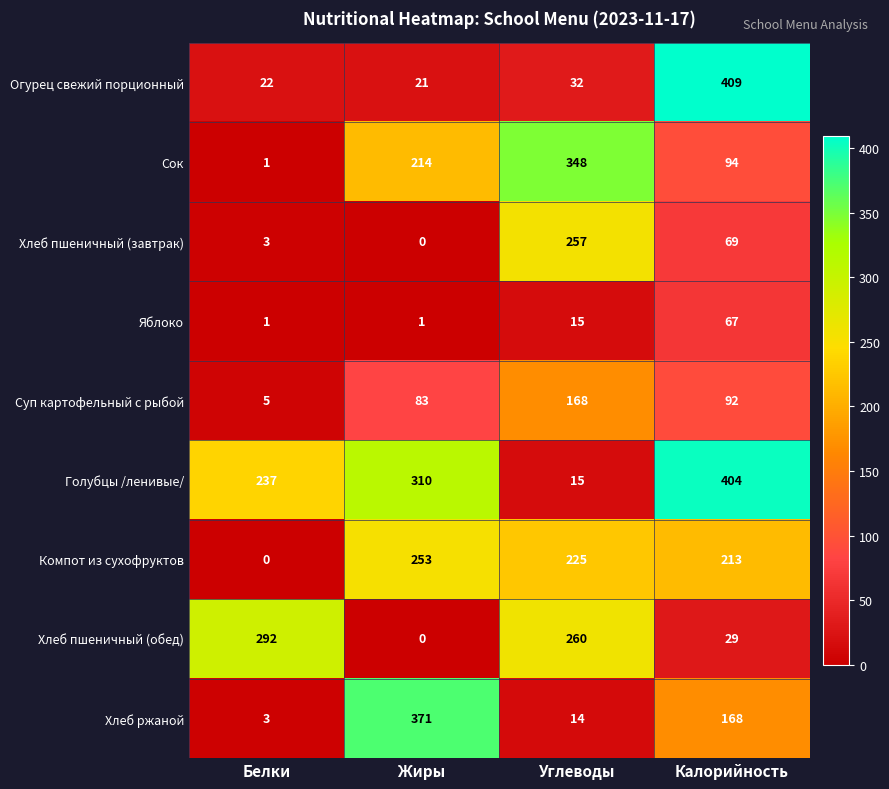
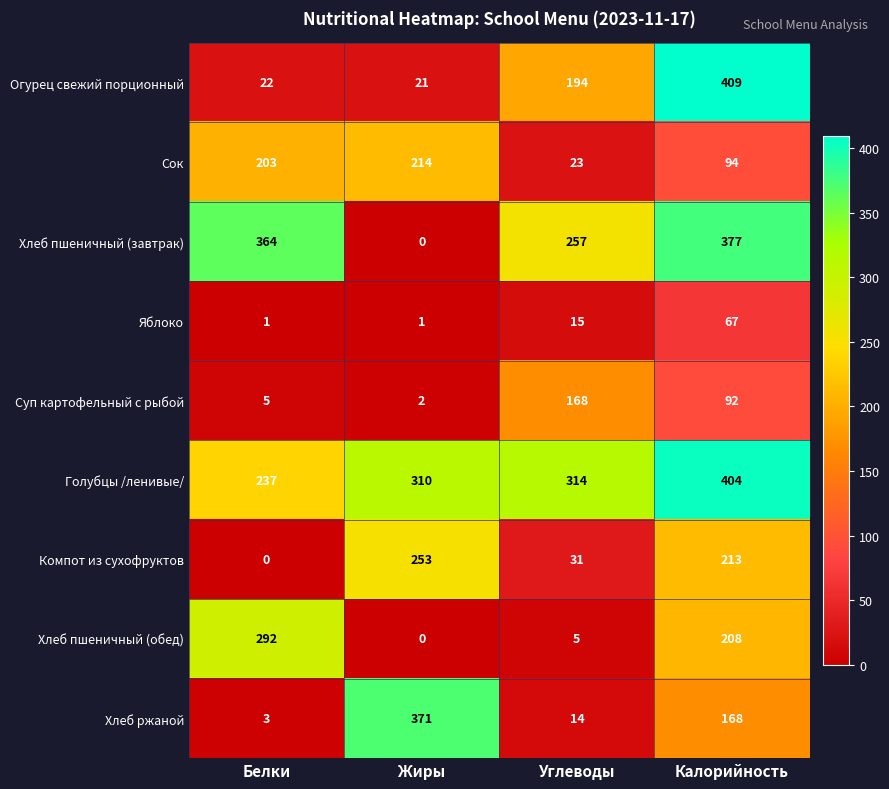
  {
    "Огурец свежий порционный": {
      "Белки": 22,
      "Жиры": 21,
-     "Углеводы": 32,
+     "Углеводы": 194,
      "Калорийность": 409
    },
    "Сок": {
-     "Белки": 1,
+     "Белки": 203,
      "Жиры": 214,
-     "Углеводы": 348,
+     "Углеводы": 23,
      "Калорийность": 94
    },
    "Хлеб пшеничный (завтрак)": {
-     "Белки": 3,
+     "Белки": 364,
      "Жиры": 0,
      "Углеводы": 257,
-     "Калорийность": 69
+     "Калорийность": 377
    },
    "Яблоко": {
      "Белки": 1,
      "Жиры": 1,
      "Углеводы": 15,
      "Калорийность": 67
    },
    "Суп картофельный с рыбой": {
      "Белки": 5,
-     "Жиры": 83,
+     "Жиры": 2,
      "Углеводы": 168,
      "Калорийность": 92
    },
    "Голубцы /ленивые/": {
      "Белки": 237,
      "Жиры": 310,
-     "Углеводы": 15,
+     "Углеводы": 314,
      "Калорийность": 404
    },
    "Компот из сухофруктов": {
      "Белки": 0,
      "Жиры": 253,
-     "Углеводы": 225,
+     "Углеводы": 31,
      "Калорийность": 213
    },
    "Хлеб пшеничный (обед)": {
      "Белки": 292,
      "Жиры": 0,
-     "Углеводы": 260,
-     "Калорийность": 29
+     "Углеводы": 5,
+     "Калорийность": 208
    },
    "Хлеб ржаной": {
      "Белки": 3,
      "Жиры": 371,
      "Углеводы": 14,
      "Калорийность": 168
    }
  }
